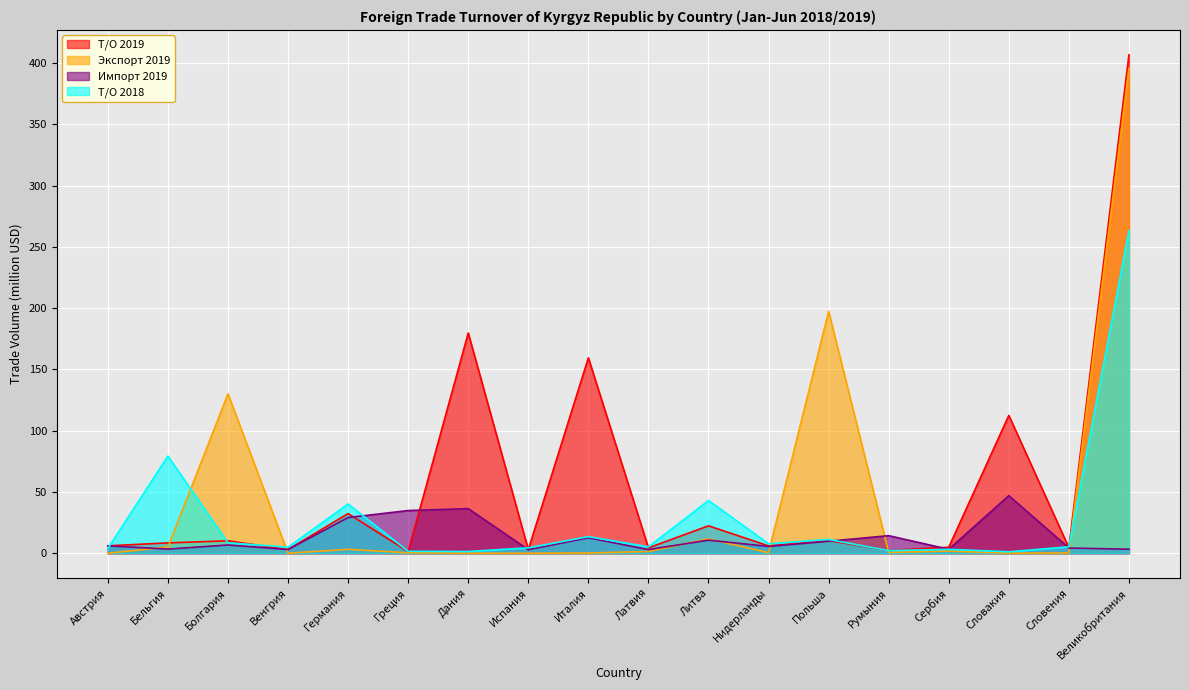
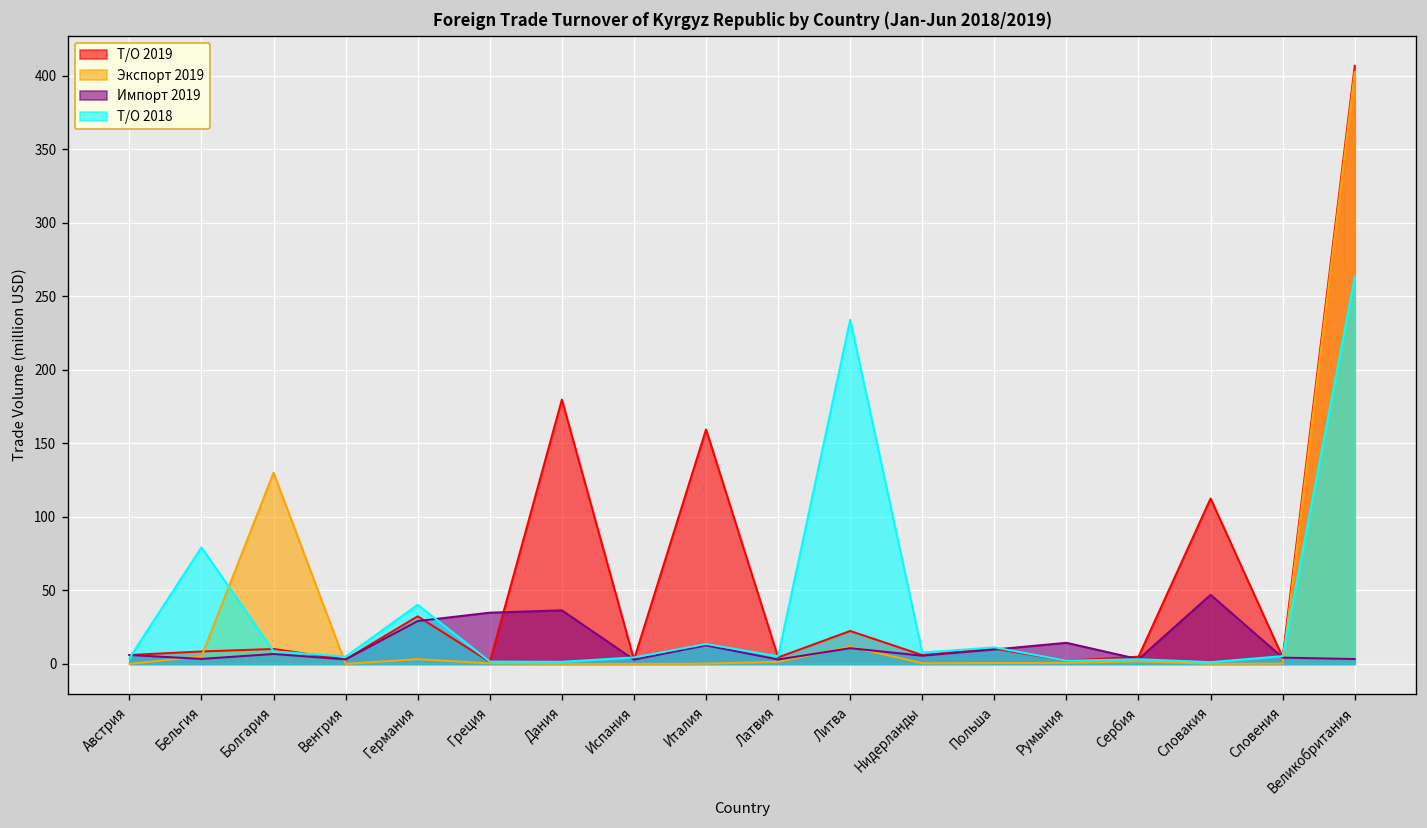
  {
    "Т/О 2019": {
      "Бельгия": 8,
      "Германия": 32,
      "Дания": 180,
      "Италия": 160,
      "Литва": 22,
      "Словакия": 113,
      "Великобритания": 407
    },
    "Экспорт 2019": {
      "Австрия": 0,
      "Болгария": 130,
      "Венгрия": 0,
      "Германия": 3,
      "Испания": 0,
      "Италия": 0,
      "Нидерланды": 0,
-     "Польша": 197,
+     "Польша": 1,
      "Словения": 0,
-     "Великобритания": 396
+     "Великобритания": 403
    },
    "Импорт 2019": {
      "Германия": 29,
      "Греция": 35,
      "Дания": 36,
      "Румыния": 14,
      "Словакия": 47,
      "Великобритания": 3
    },
    "Т/О 2018": {
      "Австрия": 4,
      "Бельгия": 79,
      "Германия": 40,
-     "Литва": 43,
+     "Литва": 234,
      "Великобритания": 263
    }
  }
